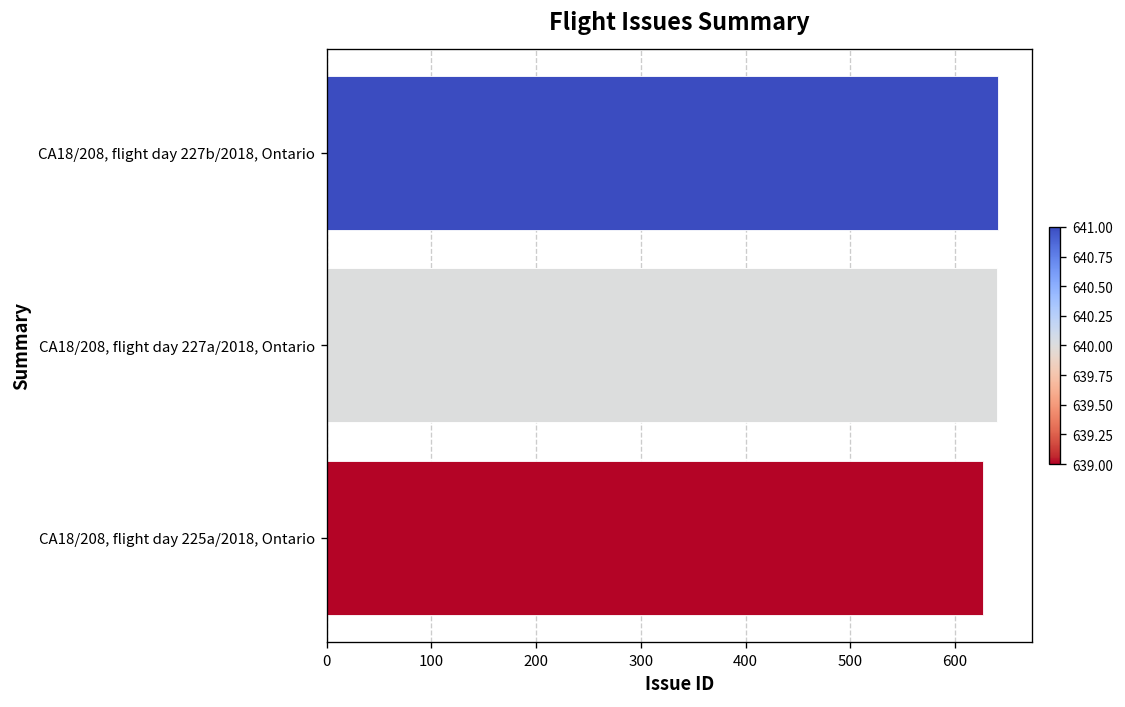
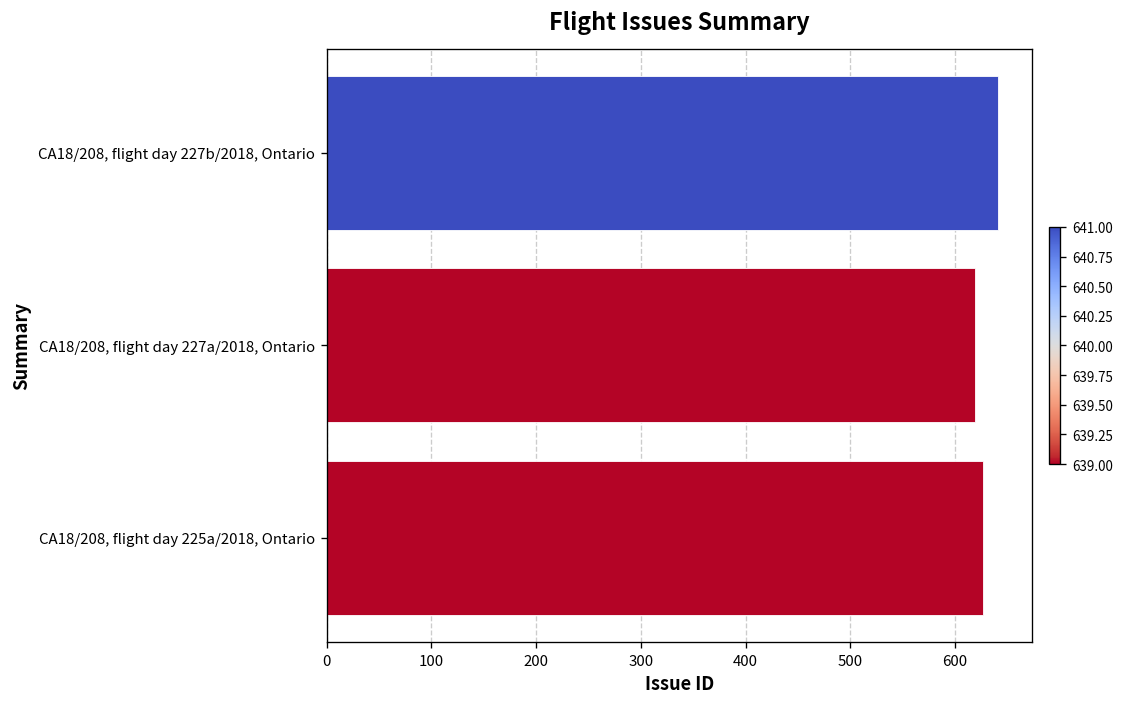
  {
    "CA18/208, flight day 227b/2018, Ontario": 640,
-   "CA18/208, flight day 227a/2018, Ontario": 640,
+   "CA18/208, flight day 227a/2018, Ontario": 620,
    "CA18/208, flight day 225a/2018, Ontario": 630
  }
